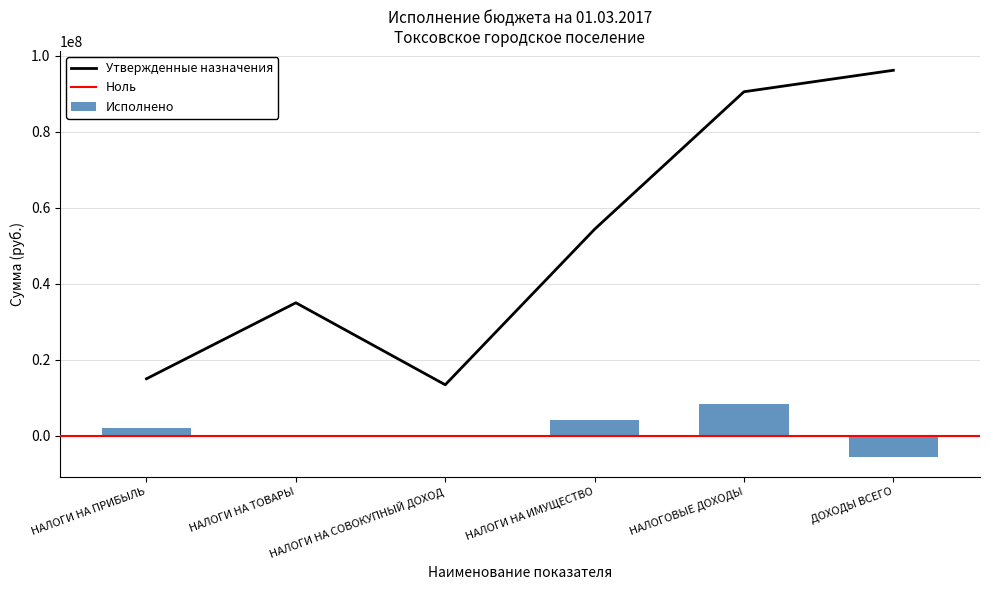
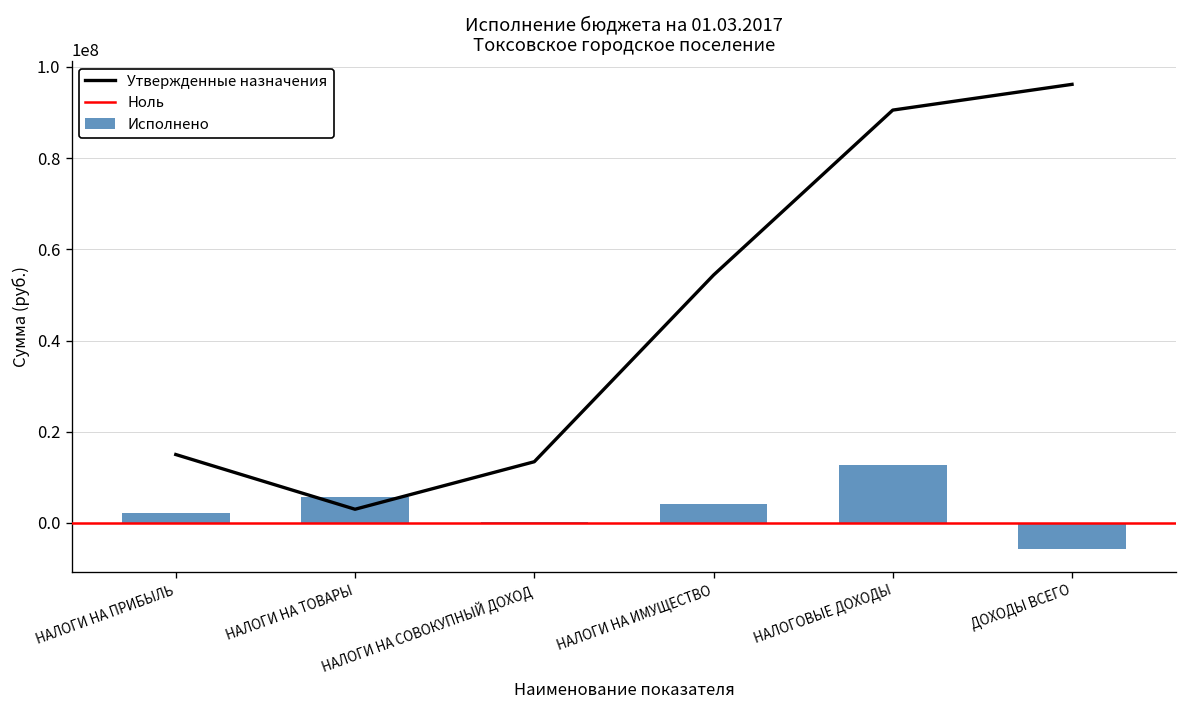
  {
    "Утвержденные назначения": {
      "НАЛОГИ НА ПРИБЫЛЬ": 15000000,
-     "НАЛОГИ НА ТОВАРЫ": 35000000,
+     "НАЛОГИ НА ТОВАРЫ": 3000000,
      "НАЛОГИ НА СОВОКУПНЫЙ ДОХОД": 13000000,
      "НАЛОГИ НА ИМУЩЕСТВО": 54000000,
      "НАЛОГОВЫЕ ДОХОДЫ": 91000000,
      "ДОХОДЫ ВСЕГО": 96000000
    },
    "Исполнено": {
      "НАЛОГИ НА ПРИБЫЛЬ": 2000000,
-     "НАЛОГИ НА ТОВАРЫ": 0,
+     "НАЛОГИ НА ТОВАРЫ": 6000000,
      "НАЛОГИ НА ИМУЩЕСТВО": 4000000,
-     "НАЛОГОВЫЕ ДОХОДЫ": 8000000,
+     "НАЛОГОВЫЕ ДОХОДЫ": 13000000,
      "ДОХОДЫ ВСЕГО": -6000000
    }
  }
